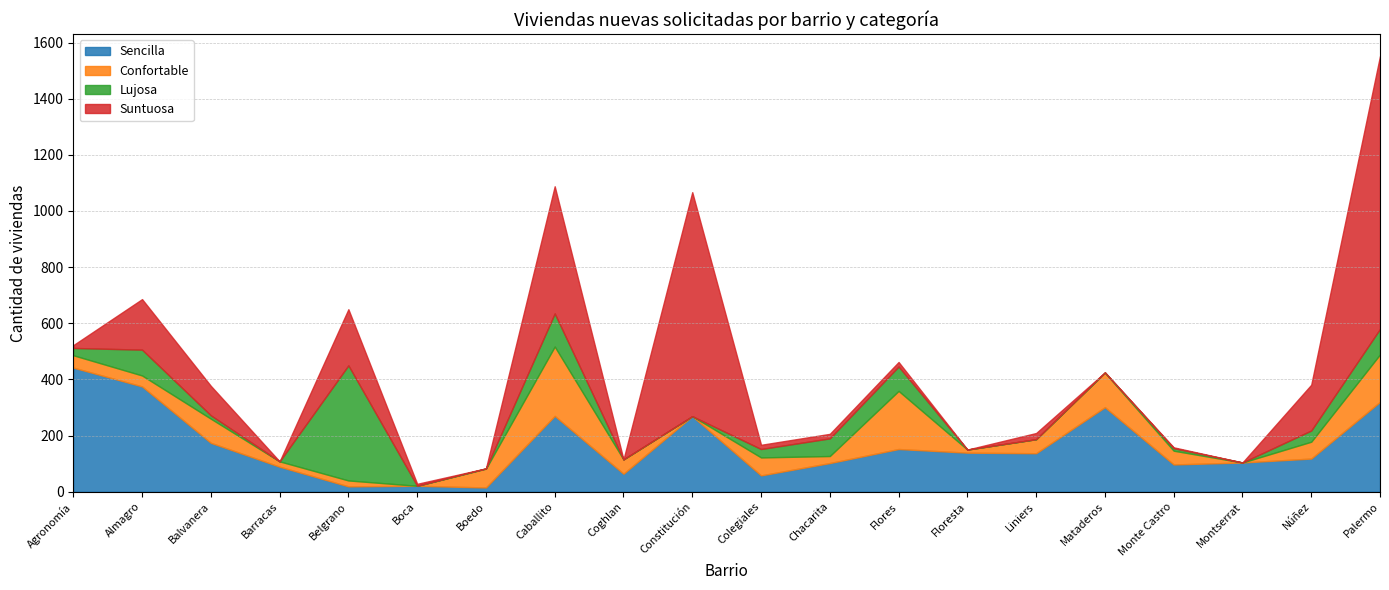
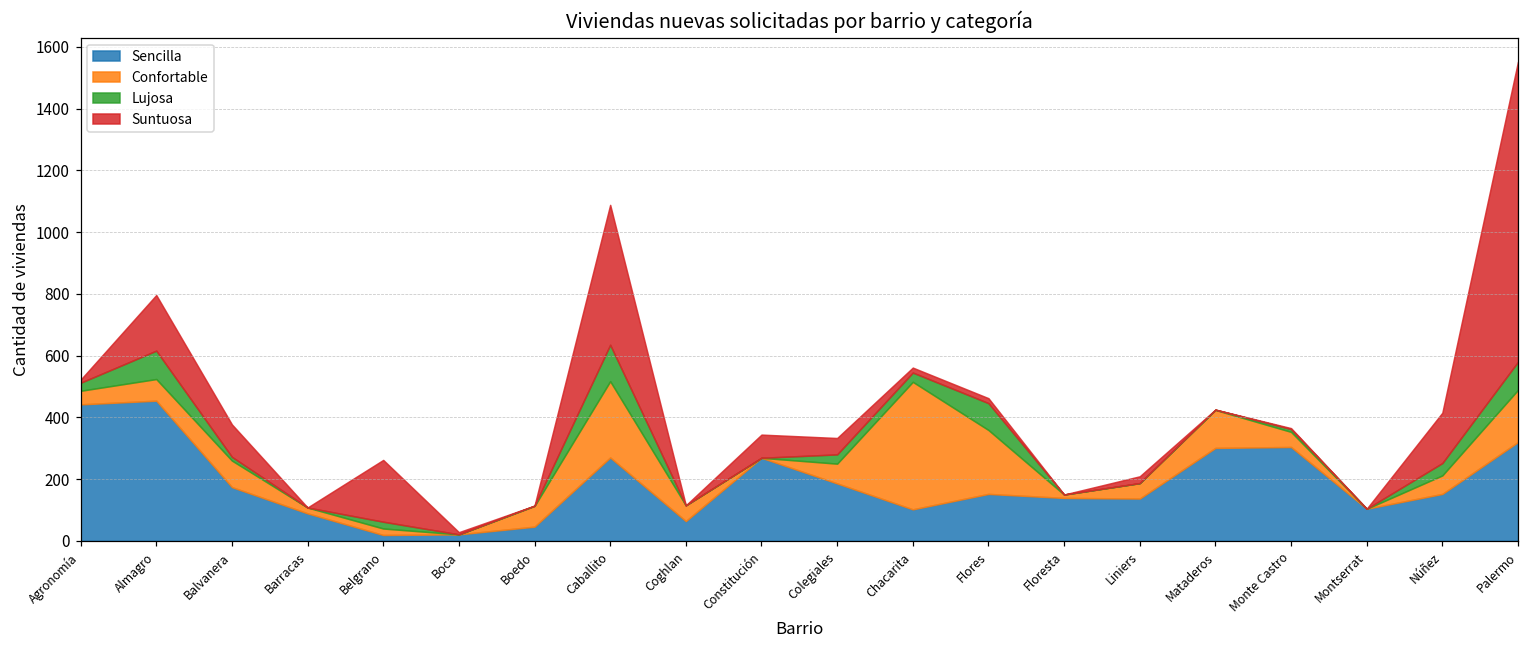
  {
    "Sencilla": {
      "Agronomía": 440,
-     "Almagro": 380,
+     "Almagro": 450,
      "Balvanera": 170,
      "Barracas": 90,
      "Belgrano": 20,
-     "Boedo": 20,
+     "Boedo": 50,
      "Caballito": 270,
      "Coghlan": 60,
-     "Colegiales": 60,
+     "Colegiales": 190,
      "Chacarita": 100,
      "Flores": 150,
      "Floresta": 140,
      "Liniers": 140,
      "Mataderos": 300,
-     "Monte Castro": 100,
-     "Núñez": 120,
+     "Monte Castro": 300,
+     "Núñez": 150,
      "Palermo": 320
    },
    "Confortable": {
      "Agronomía": 40,
-     "Almagro": 40,
+     "Almagro": 70,
      "Balvanera": 90,
      "Belgrano": 20,
      "Caballito": 250,
      "Colegiales": 60,
-     "Chacarita": 30,
+     "Chacarita": 410,
      "Flores": 210,
      "Núñez": 60,
      "Palermo": 170
    },
    "Lujosa": {
      "Agronomía": 30,
      "Almagro": 90,
      "Balvanera": 10,
-     "Belgrano": 410,
+     "Belgrano": 20,
      "Caballito": 120,
      "Colegiales": 30,
-     "Chacarita": 60,
+     "Chacarita": 30,
      "Flores": 90,
      "Núñez": 40,
      "Palermo": 90
    },
    "Suntuosa": {
      "Agronomía": 10,
      "Almagro": 180,
      "Balvanera": 110,
      "Belgrano": 200,
      "Caballito": 450,
-     "Constitución": 800,
-     "Colegiales": 20,
+     "Constitución": 80,
+     "Colegiales": 50,
      "Chacarita": 20,
      "Flores": 20,
      "Liniers": 20,
      "Núñez": 160,
      "Palermo": 970
    }
  }
